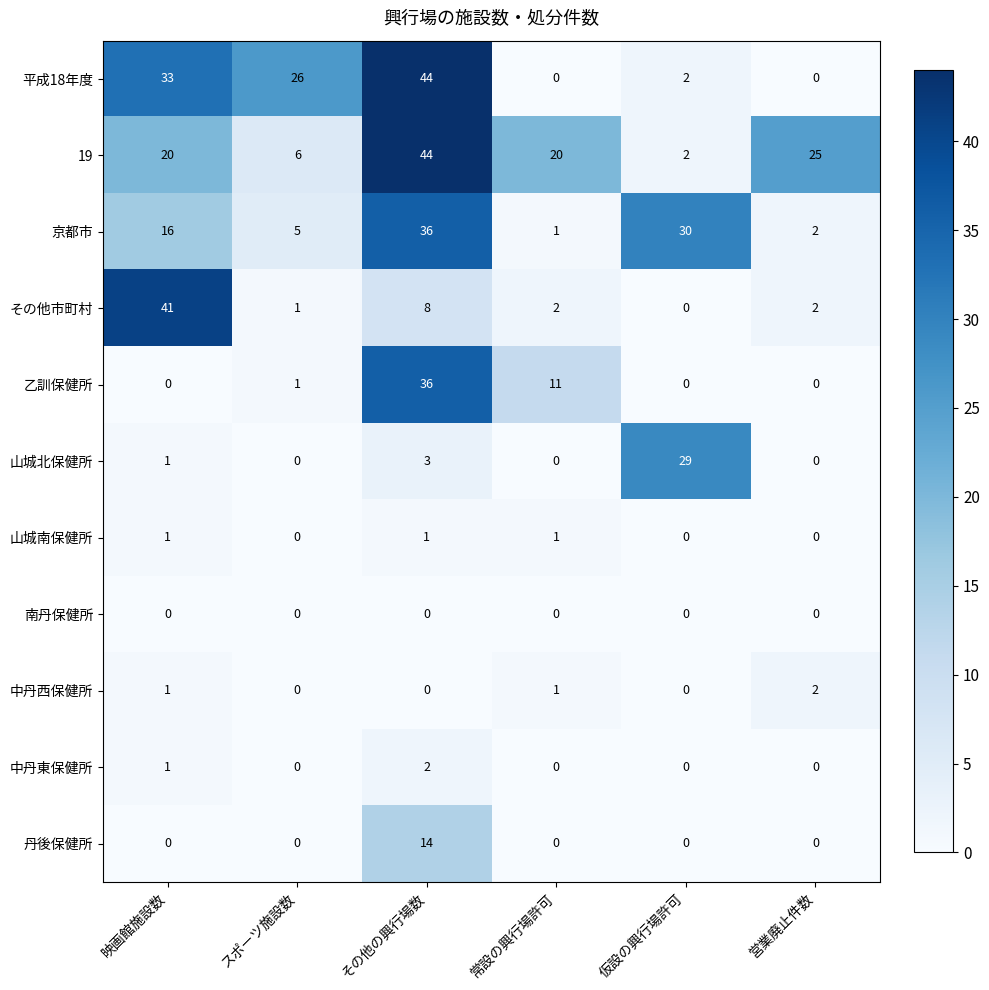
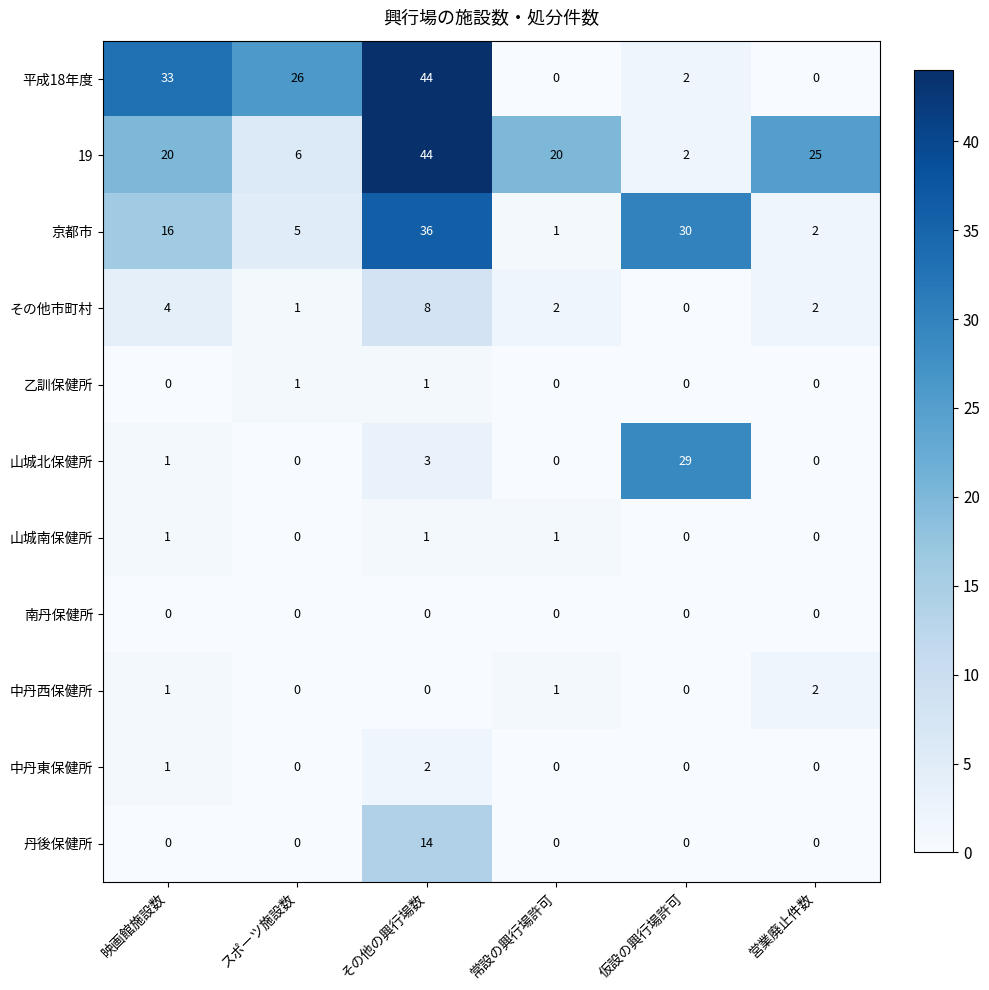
  {
    "平成18年度": {
      "映画館施設数": 33,
      "スポーツ施設数": 26,
      "その他の興行場数": 44,
      "常設の興行場許可": 0,
      "仮設の興行場許可": 2,
      "営業廃止件数": 0
    },
    "19": {
      "映画館施設数": 20,
      "スポーツ施設数": 6,
      "その他の興行場数": 44,
      "常設の興行場許可": 20,
      "仮設の興行場許可": 2,
      "営業廃止件数": 25
    },
    "京都市": {
      "映画館施設数": 16,
      "スポーツ施設数": 5,
      "その他の興行場数": 36,
      "常設の興行場許可": 1,
      "仮設の興行場許可": 30,
      "営業廃止件数": 2
    },
    "その他市町村": {
-     "映画館施設数": 41,
+     "映画館施設数": 4,
      "スポーツ施設数": 1,
      "その他の興行場数": 8,
      "常設の興行場許可": 2,
      "仮設の興行場許可": 0,
      "営業廃止件数": 2
    },
    "乙訓保健所": {
      "映画館施設数": 0,
      "スポーツ施設数": 1,
-     "その他の興行場数": 36,
-     "常設の興行場許可": 11,
+     "その他の興行場数": 1,
+     "常設の興行場許可": 0,
      "仮設の興行場許可": 0,
      "営業廃止件数": 0
    },
    "山城北保健所": {
      "映画館施設数": 1,
      "スポーツ施設数": 0,
      "その他の興行場数": 3,
      "常設の興行場許可": 0,
      "仮設の興行場許可": 29,
      "営業廃止件数": 0
    },
    "山城南保健所": {
      "映画館施設数": 1,
      "スポーツ施設数": 0,
      "その他の興行場数": 1,
      "常設の興行場許可": 1,
      "仮設の興行場許可": 0,
      "営業廃止件数": 0
    },
    "南丹保健所": {
      "映画館施設数": 0,
      "スポーツ施設数": 0,
      "その他の興行場数": 0,
      "常設の興行場許可": 0,
      "仮設の興行場許可": 0,
      "営業廃止件数": 0
    },
    "中丹西保健所": {
      "映画館施設数": 1,
      "スポーツ施設数": 0,
      "その他の興行場数": 0,
      "常設の興行場許可": 1,
      "仮設の興行場許可": 0,
      "営業廃止件数": 2
    },
    "中丹東保健所": {
      "映画館施設数": 1,
      "スポーツ施設数": 0,
      "その他の興行場数": 2,
      "常設の興行場許可": 0,
      "仮設の興行場許可": 0,
      "営業廃止件数": 0
    },
    "丹後保健所": {
      "映画館施設数": 0,
      "スポーツ施設数": 0,
      "その他の興行場数": 14,
      "常設の興行場許可": 0,
      "仮設の興行場許可": 0,
      "営業廃止件数": 0
    }
  }
